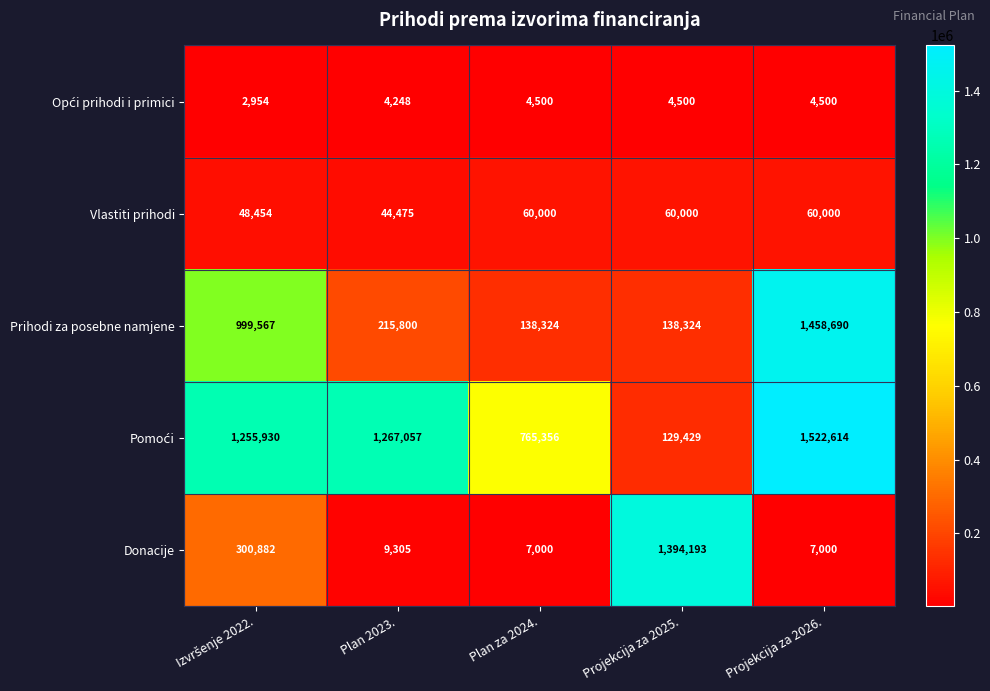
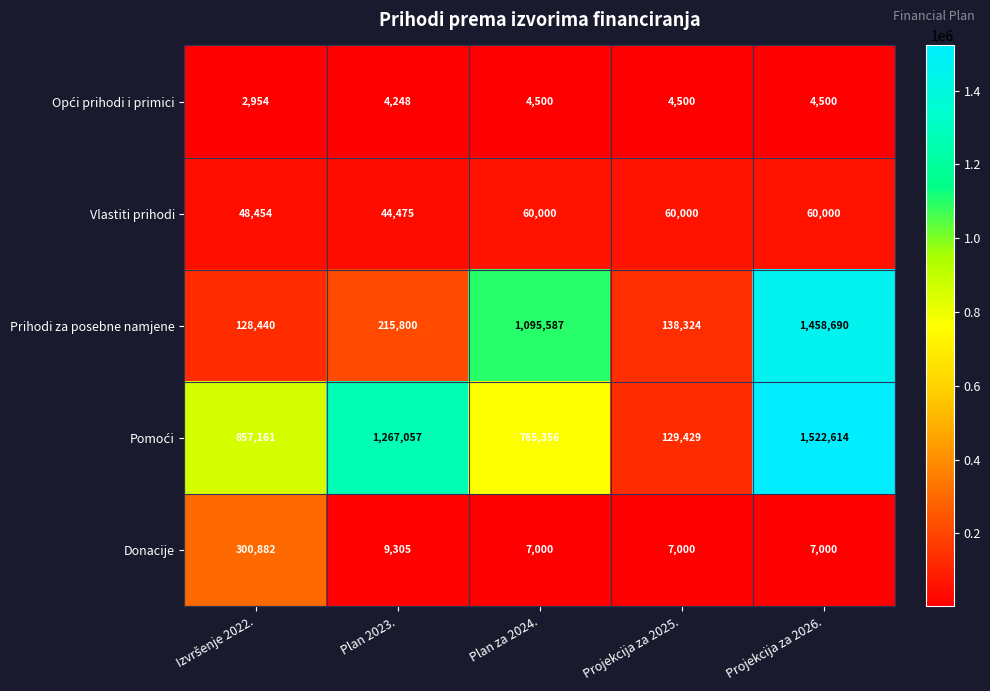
  {
    "Opći prihodi i primici": {
      "Izvršenje 2022.": "2,954",
      "Plan 2023.": "4,248",
      "Plan za 2024.": "4,500",
      "Projekcija za 2025.": "4,500",
      "Projekcija za 2026.": "4,500"
    },
    "Vlastiti prihodi": {
      "Izvršenje 2022.": "48,454",
      "Plan 2023.": "44,475",
      "Plan za 2024.": "60,000",
      "Projekcija za 2025.": "60,000",
      "Projekcija za 2026.": "60,000"
    },
    "Prihodi za posebne namjene": {
-     "Izvršenje 2022.": "999,567",
+     "Izvršenje 2022.": "128,440",
      "Plan 2023.": "215,800",
-     "Plan za 2024.": "138,324",
+     "Plan za 2024.": "1,095,587",
      "Projekcija za 2025.": "138,324",
      "Projekcija za 2026.": "1,458,690"
    },
    "Pomoći": {
-     "Izvršenje 2022.": "1,255,930",
+     "Izvršenje 2022.": "857,161",
      "Plan 2023.": "1,267,057",
      "Plan za 2024.": "765,356",
      "Projekcija za 2025.": "129,429",
      "Projekcija za 2026.": "1,522,614"
    },
    "Donacije": {
      "Izvršenje 2022.": "300,882",
      "Plan 2023.": "9,305",
      "Plan za 2024.": "7,000",
-     "Projekcija za 2025.": "1,394,193",
+     "Projekcija za 2025.": "7,000",
      "Projekcija za 2026.": "7,000"
    }
  }
